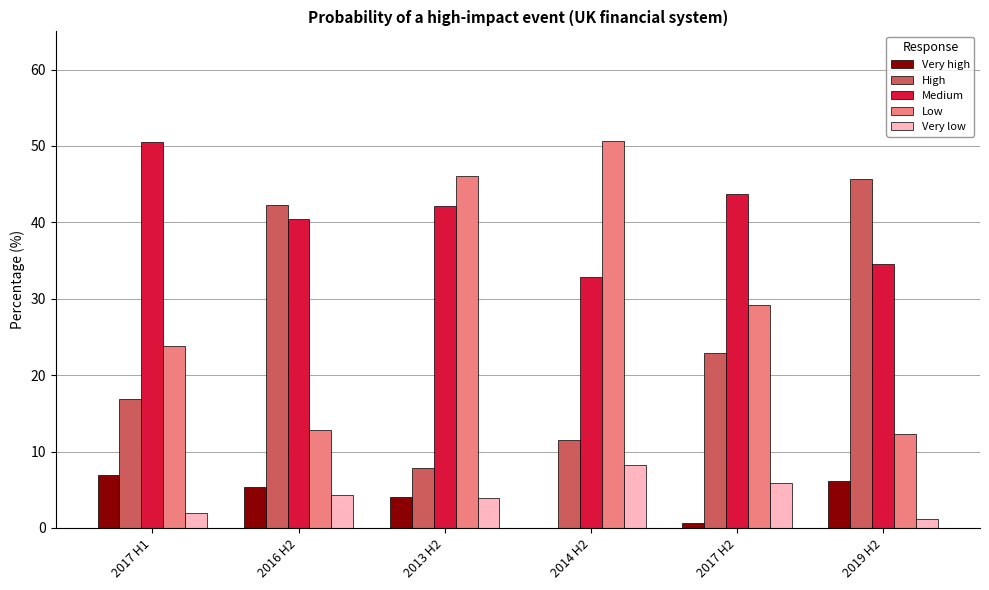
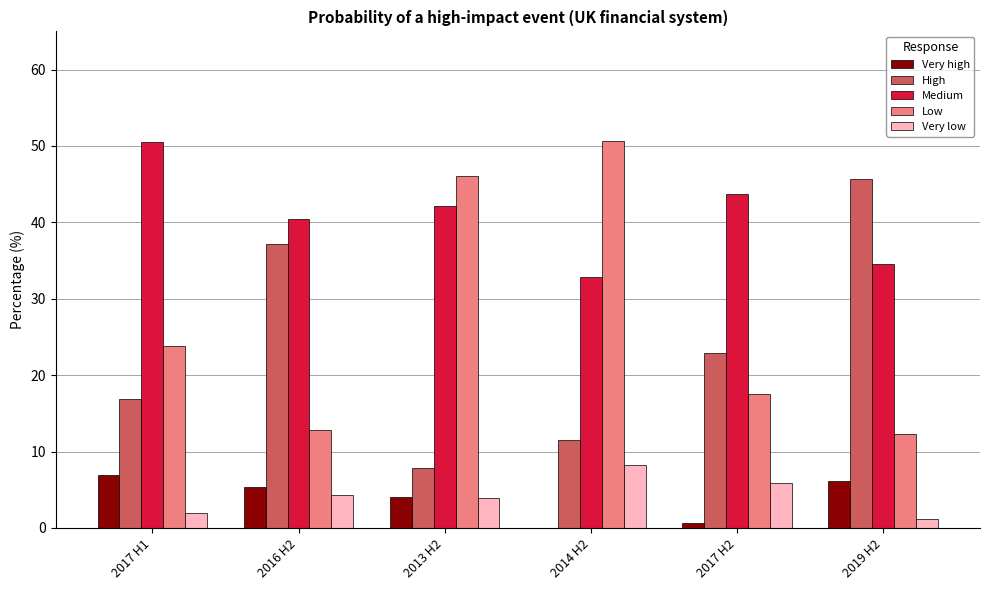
  {
    "Very high": {
      "2017 H1": 7,
      "2016 H2": 5,
      "2013 H2": 4,
      "2014 H2": 0,
      "2017 H2": 1,
      "2019 H2": 6
    },
    "High": {
      "2017 H1": 17,
-     "2016 H2": 42,
+     "2016 H2": 37,
      "2013 H2": 8,
      "2014 H2": 12,
      "2017 H2": 23,
      "2019 H2": 46
    },
    "Medium": {
      "2017 H1": 50,
      "2016 H2": 40,
      "2013 H2": 42,
      "2014 H2": 33,
      "2017 H2": 44,
      "2019 H2": 35
    },
    "Low": {
      "2017 H1": 24,
      "2016 H2": 13,
      "2013 H2": 46,
      "2014 H2": 51,
-     "2017 H2": 29,
+     "2017 H2": 18,
      "2019 H2": 12
    },
    "Very low": {
      "2017 H1": 2,
      "2016 H2": 4,
      "2013 H2": 4,
      "2014 H2": 8,
      "2017 H2": 6,
      "2019 H2": 1
    }
  }
